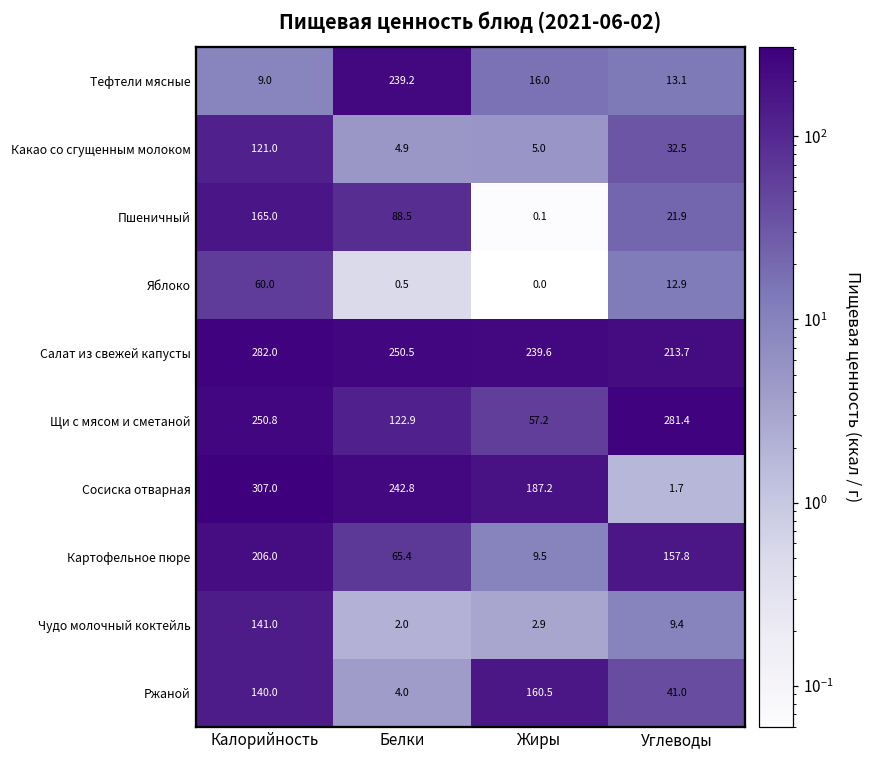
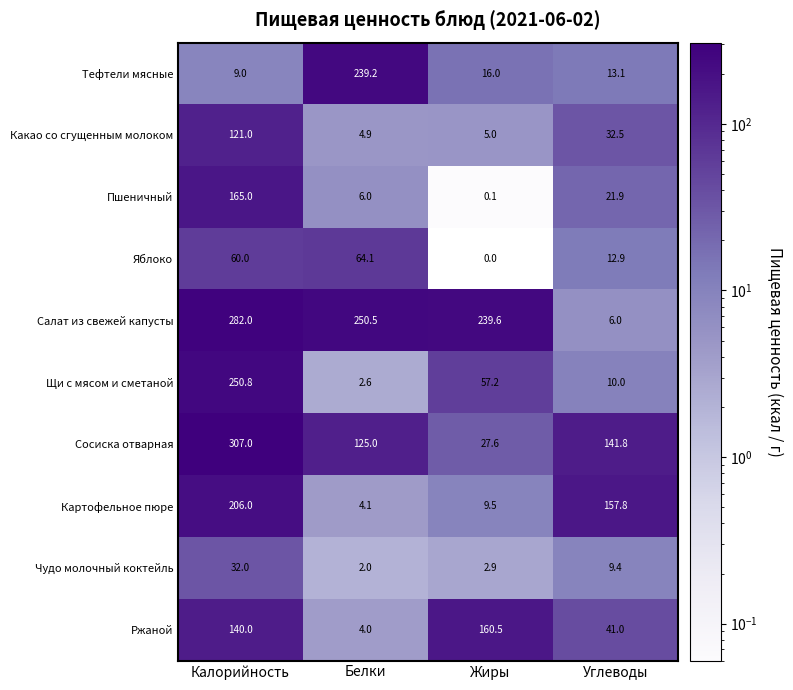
  {
    "Тефтели мясные": {
      "Калорийность": 9.0,
      "Белки": 239.2,
      "Жиры": 16.0,
      "Углеводы": 13.1
    },
    "Какао со сгущенным молоком": {
      "Калорийность": 121.0,
      "Белки": 4.9,
      "Жиры": 5.0,
      "Углеводы": 32.5
    },
    "Пшеничный": {
      "Калорийность": 165.0,
-     "Белки": 88.5,
+     "Белки": 6.0,
      "Жиры": 0.1,
      "Углеводы": 21.9
    },
    "Яблоко": {
      "Калорийность": 60.0,
-     "Белки": 0.5,
+     "Белки": 64.1,
      "Жиры": 0.0,
      "Углеводы": 12.9
    },
    "Салат из свежей капусты": {
      "Калорийность": 282.0,
      "Белки": 250.5,
      "Жиры": 239.6,
-     "Углеводы": 213.7
+     "Углеводы": 6.0
    },
    "Щи с мясом и сметаной": {
      "Калорийность": 250.8,
-     "Белки": 122.9,
+     "Белки": 2.6,
      "Жиры": 57.2,
-     "Углеводы": 281.4
+     "Углеводы": 10.0
    },
    "Сосиска отварная": {
      "Калорийность": 307.0,
-     "Белки": 242.8,
-     "Жиры": 187.2,
-     "Углеводы": 1.7
+     "Белки": 125.0,
+     "Жиры": 27.6,
+     "Углеводы": 141.8
    },
    "Картофельное пюре": {
      "Калорийность": 206.0,
-     "Белки": 65.4,
+     "Белки": 4.1,
      "Жиры": 9.5,
      "Углеводы": 157.8
    },
    "Чудо молочный коктейль": {
-     "Калорийность": 141.0,
+     "Калорийность": 32.0,
      "Белки": 2.0,
      "Жиры": 2.9,
      "Углеводы": 9.4
    },
    "Ржаной": {
      "Калорийность": 140.0,
      "Белки": 4.0,
      "Жиры": 160.5,
      "Углеводы": 41.0
    }
  }
